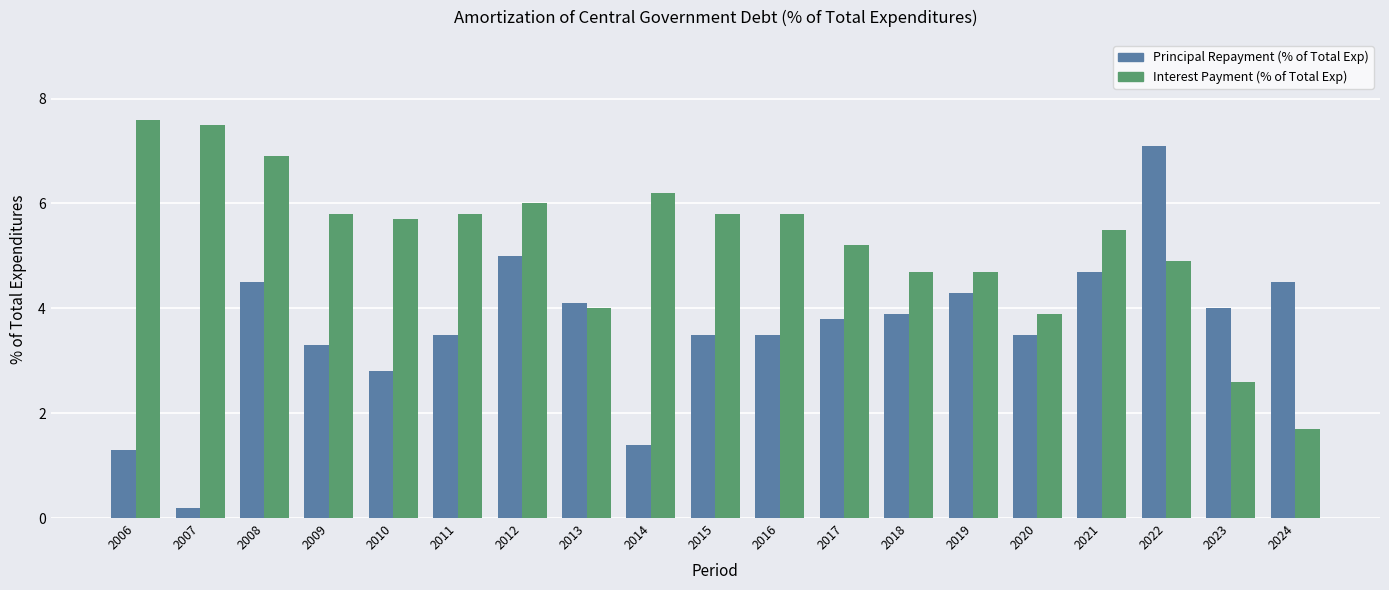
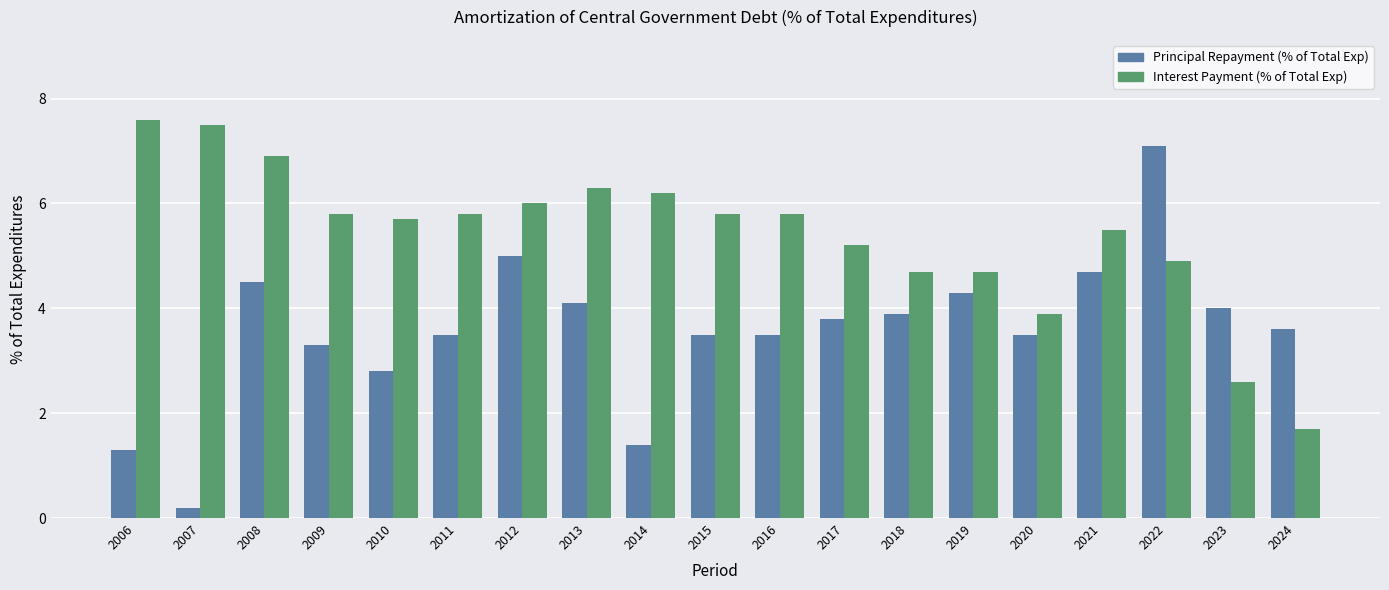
  {
    "Principal Repayment (% of Total Exp)": {
      "2006": 1.3,
      "2007": 0.2,
      "2008": 4.5,
      "2009": 3.3,
      "2010": 2.8,
      "2011": 3.5,
      "2012": 5.0,
      "2013": 4.1,
      "2014": 1.4,
      "2015": 3.5,
      "2016": 3.5,
      "2017": 3.8,
      "2018": 3.9,
      "2019": 4.3,
      "2020": 3.5,
      "2021": 4.7,
      "2022": 7.1,
      "2023": 4.0,
-     "2024": 4.5
+     "2024": 3.6
    },
    "Interest Payment (% of Total Exp)": {
      "2006": 7.6,
      "2007": 7.5,
      "2008": 6.9,
      "2009": 5.8,
      "2010": 5.7,
      "2011": 5.8,
      "2012": 6.0,
-     "2013": 4.0,
+     "2013": 6.3,
      "2014": 6.2,
      "2015": 5.8,
      "2016": 5.8,
      "2017": 5.2,
      "2018": 4.7,
      "2019": 4.7,
      "2020": 3.9,
      "2021": 5.5,
      "2022": 4.9,
      "2023": 2.6,
      "2024": 1.7
    }
  }
